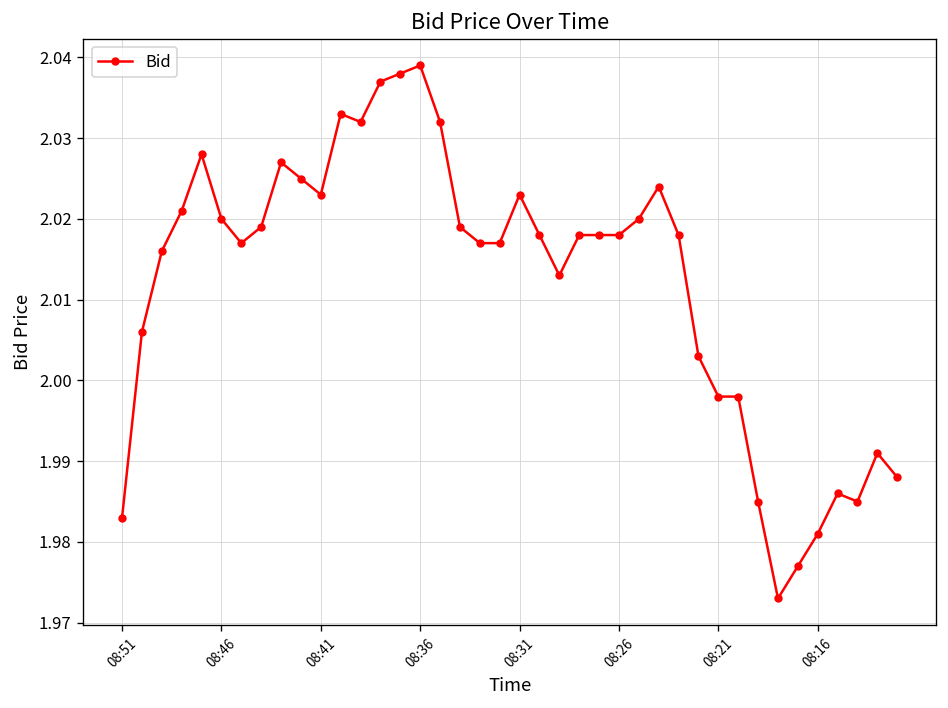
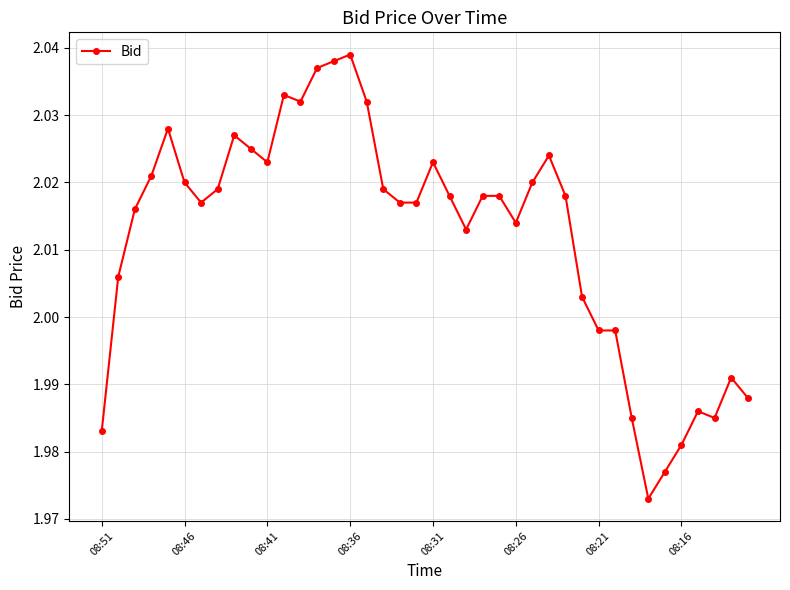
  {
    "08:51": 1.983,
    "08:46": 2.020,
    "08:41": 2.023,
    "08:36": 2.039,
    "08:31": 2.023,
-   "08:26": 2.018,
+   "08:26": 2.014,
    "08:21": 1.998,
    "08:16": 1.981
  }
